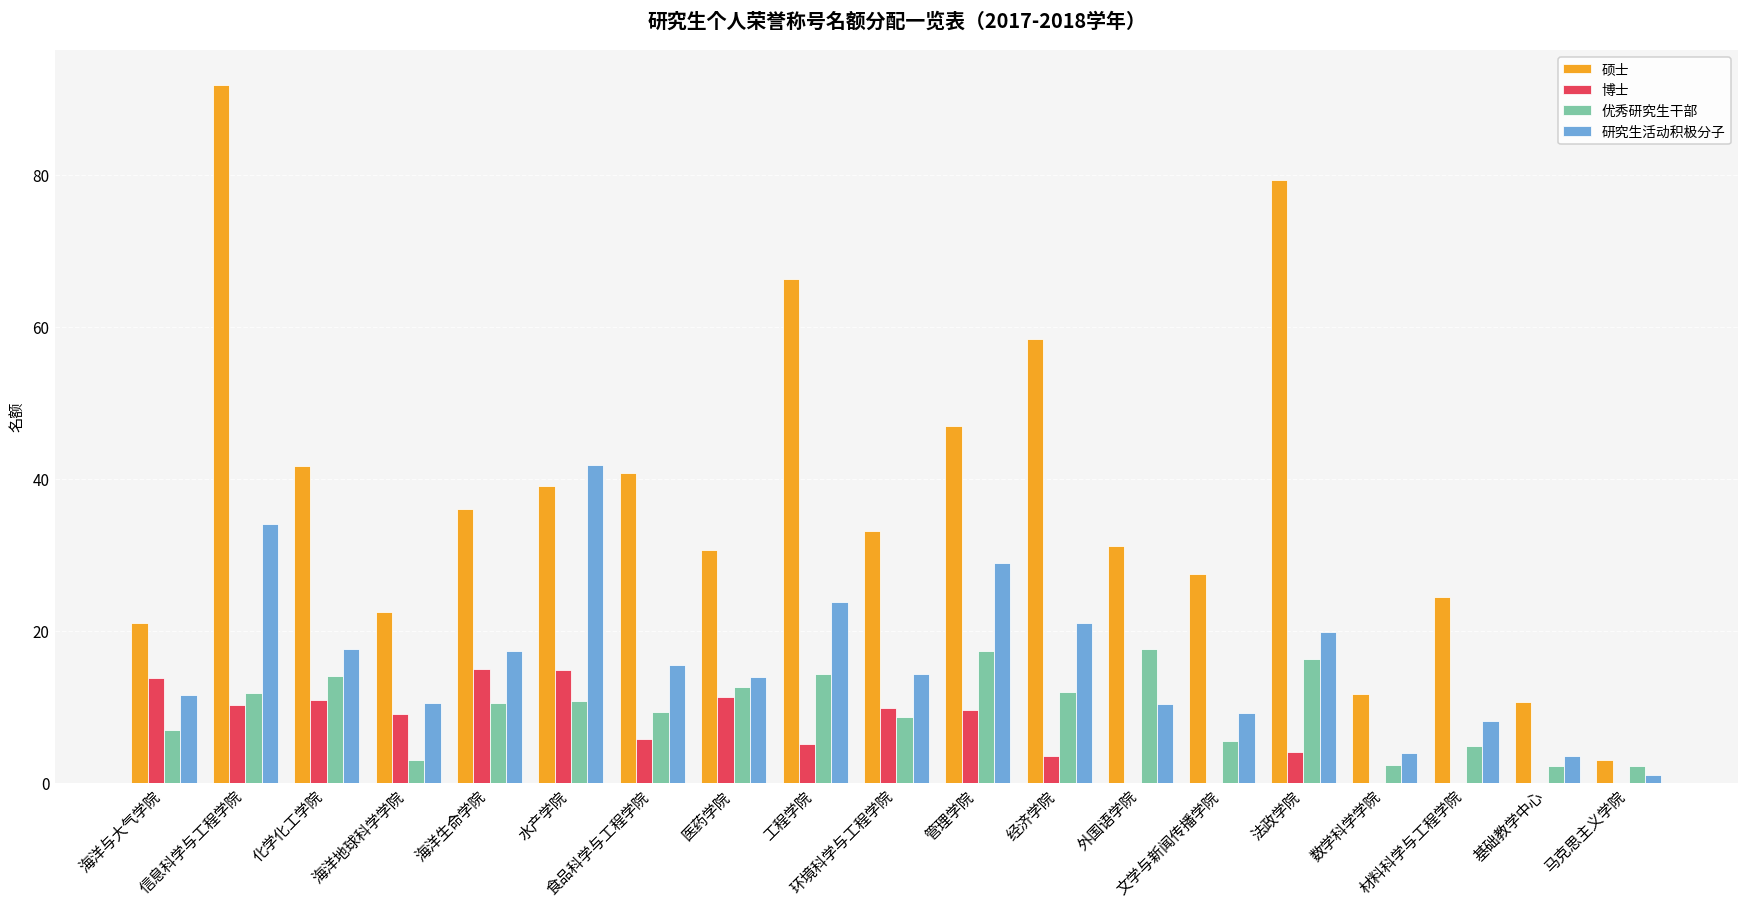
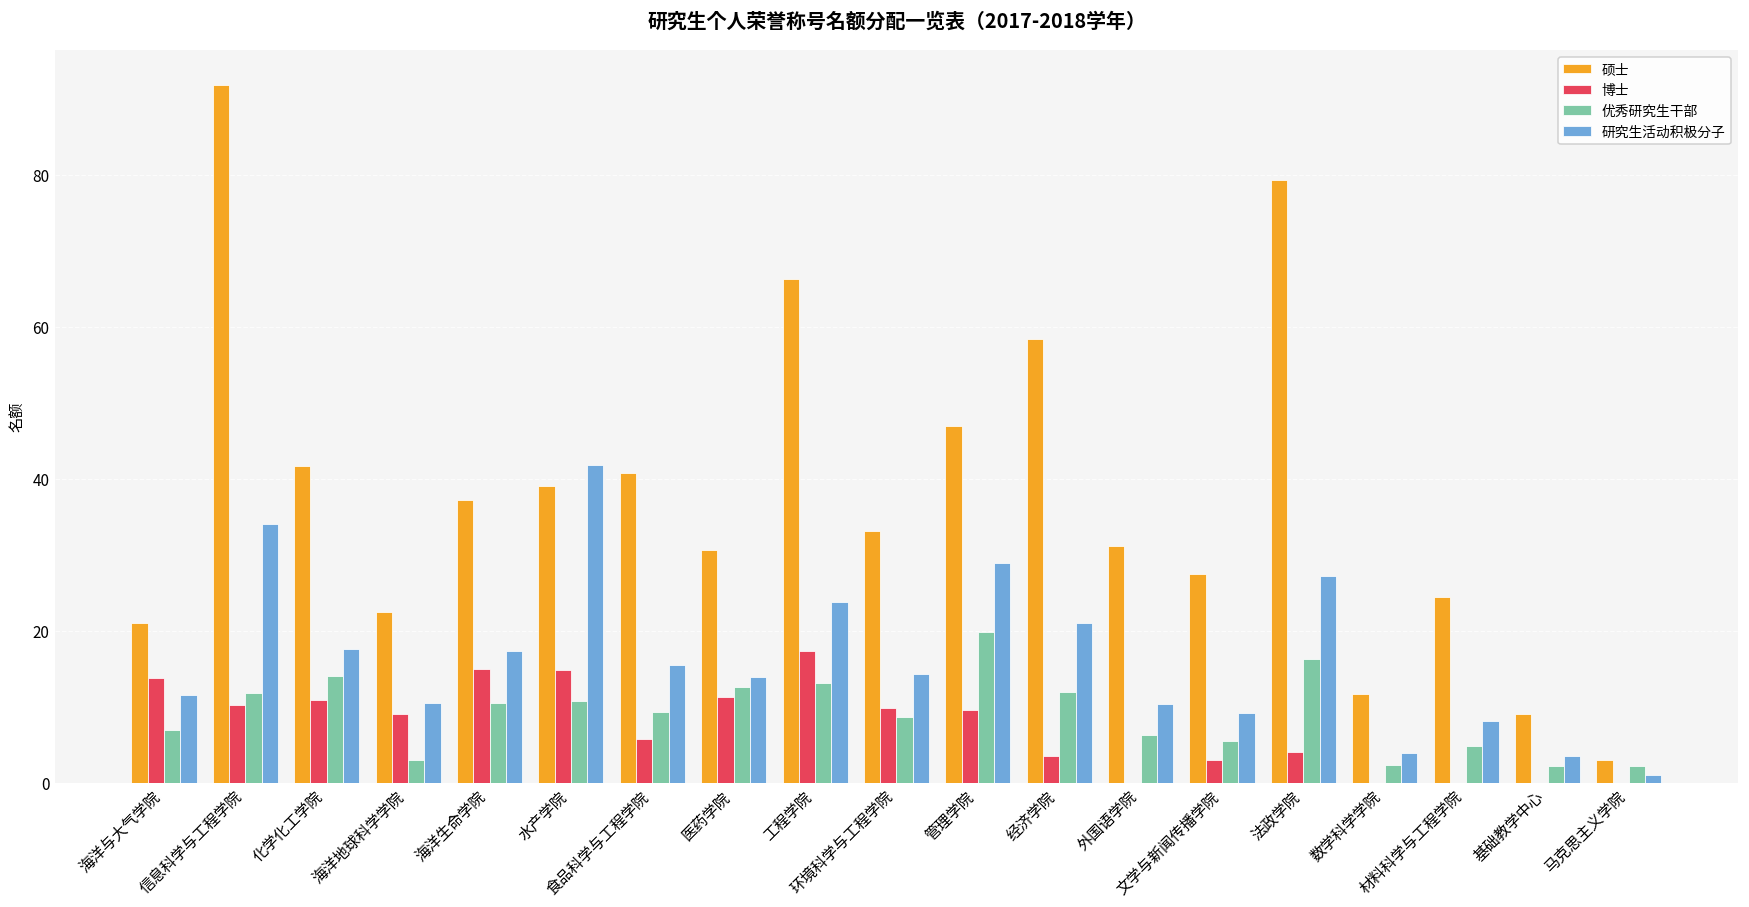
  {
    "硕士": {
      "海洋与大气学院": 21,
      "信息科学与工程学院": 92,
      "化学化工学院": 42,
      "海洋地球科学学院": 23,
-     "海洋生命学院": 36,
+     "海洋生命学院": 37,
      "水产学院": 39,
      "食品科学与工程学院": 41,
      "医药学院": 31,
      "工程学院": 66,
      "环境科学与工程学院": 33,
      "管理学院": 47,
      "经济学院": 59,
      "外国语学院": 31,
      "文学与新闻传播学院": 27,
      "法政学院": 79,
      "数学科学学院": 12,
      "材料科学与工程学院": 24,
-     "基础教学中心": 11,
+     "基础教学中心": 9,
      "马克思主义学院": 3
    },
    "博士": {
      "海洋与大气学院": 14,
      "信息科学与工程学院": 10,
      "化学化工学院": 11,
      "海洋地球科学学院": 9,
      "海洋生命学院": 15,
      "水产学院": 15,
      "食品科学与工程学院": 6,
      "医药学院": 11,
-     "工程学院": 5,
+     "工程学院": 17,
      "环境科学与工程学院": 10,
      "管理学院": 10,
      "经济学院": 3,
      "外国语学院": 0,
-     "文学与新闻传播学院": 0,
+     "文学与新闻传播学院": 3,
      "法政学院": 4,
      "数学科学学院": 0,
      "材料科学与工程学院": 0,
      "基础教学中心": 0,
      "马克思主义学院": 0
    },
    "优秀研究生干部": {
      "海洋与大气学院": 7,
      "信息科学与工程学院": 12,
      "化学化工学院": 14,
      "海洋地球科学学院": 3,
      "海洋生命学院": 10,
      "水产学院": 11,
      "食品科学与工程学院": 9,
      "医药学院": 13,
-     "工程学院": 14,
+     "工程学院": 13,
      "环境科学与工程学院": 9,
-     "管理学院": 17,
+     "管理学院": 20,
      "经济学院": 12,
-     "外国语学院": 18,
+     "外国语学院": 6,
      "文学与新闻传播学院": 5,
      "法政学院": 16,
      "数学科学学院": 2,
      "材料科学与工程学院": 5,
      "基础教学中心": 2,
      "马克思主义学院": 2
    },
    "研究生活动积极分子": {
      "海洋与大气学院": 12,
      "信息科学与工程学院": 34,
      "化学化工学院": 18,
      "海洋地球科学学院": 11,
      "海洋生命学院": 17,
      "水产学院": 42,
      "食品科学与工程学院": 16,
      "医药学院": 14,
      "工程学院": 24,
      "环境科学与工程学院": 14,
      "管理学院": 29,
      "经济学院": 21,
      "外国语学院": 10,
      "文学与新闻传播学院": 9,
-     "法政学院": 20,
+     "法政学院": 27,
      "数学科学学院": 4,
      "材料科学与工程学院": 8,
      "基础教学中心": 4,
      "马克思主义学院": 1
    }
  }
